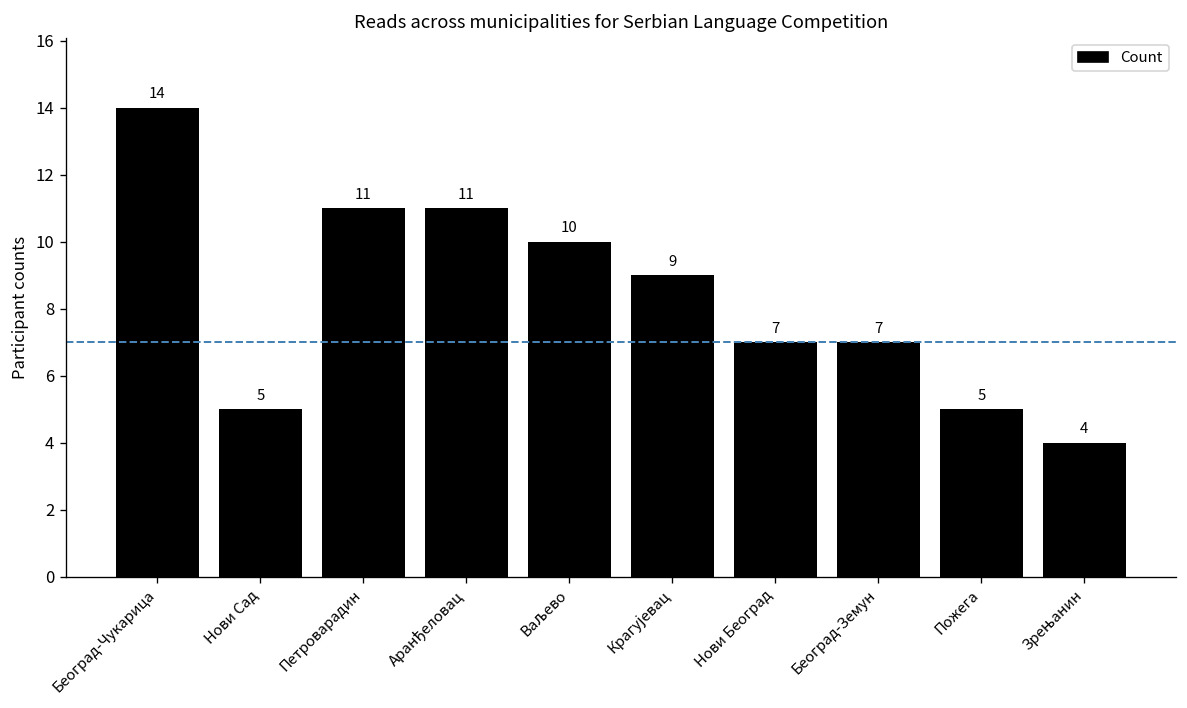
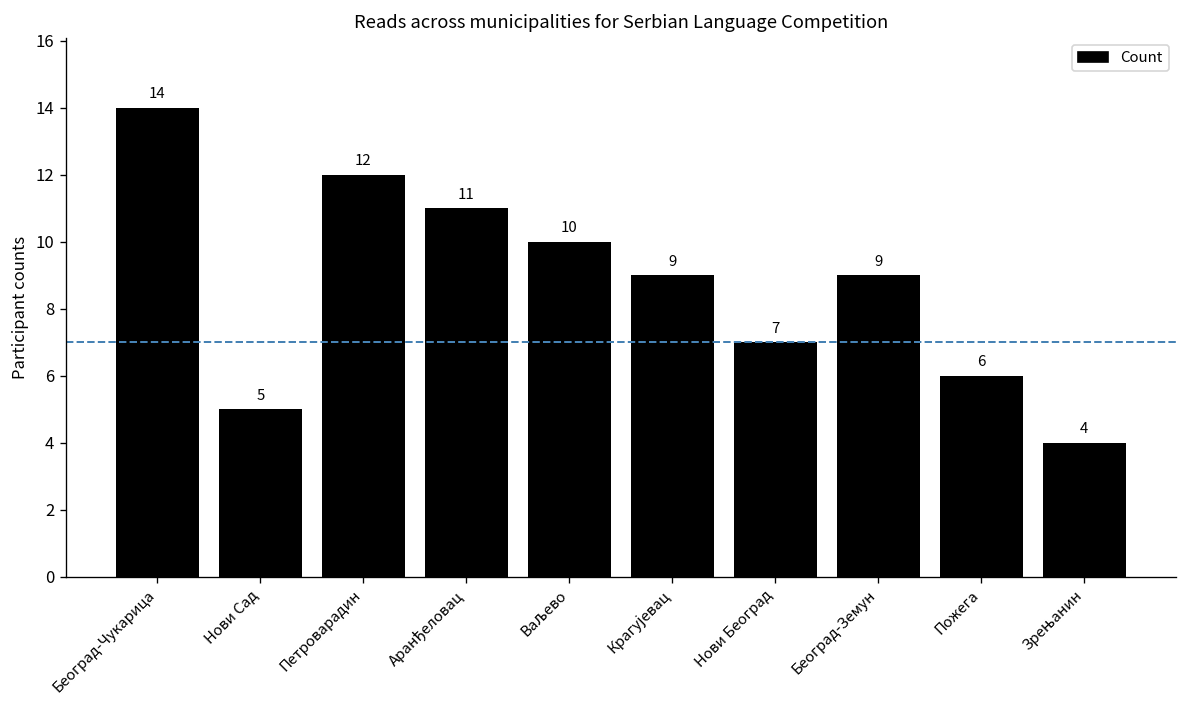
  {
    "Београд-Чукарица": 14,
    "Нови Сад": 5,
-   "Петроварадин": 11,
+   "Петроварадин": 12,
    "Аранђеловац": 11,
    "Ваљево": 10,
    "Крагујевац": 9,
    "Нови Београд": 7,
-   "Београд-Земун": 7,
-   "Пожега": 5,
+   "Београд-Земун": 9,
+   "Пожега": 6,
    "Зрењанин": 4
  }
